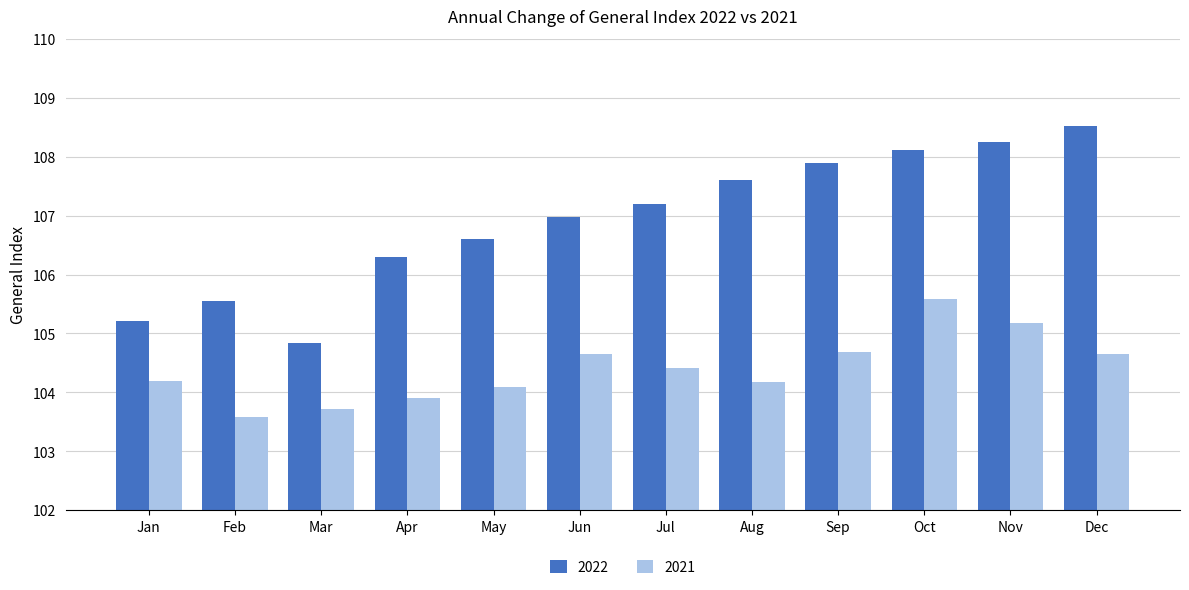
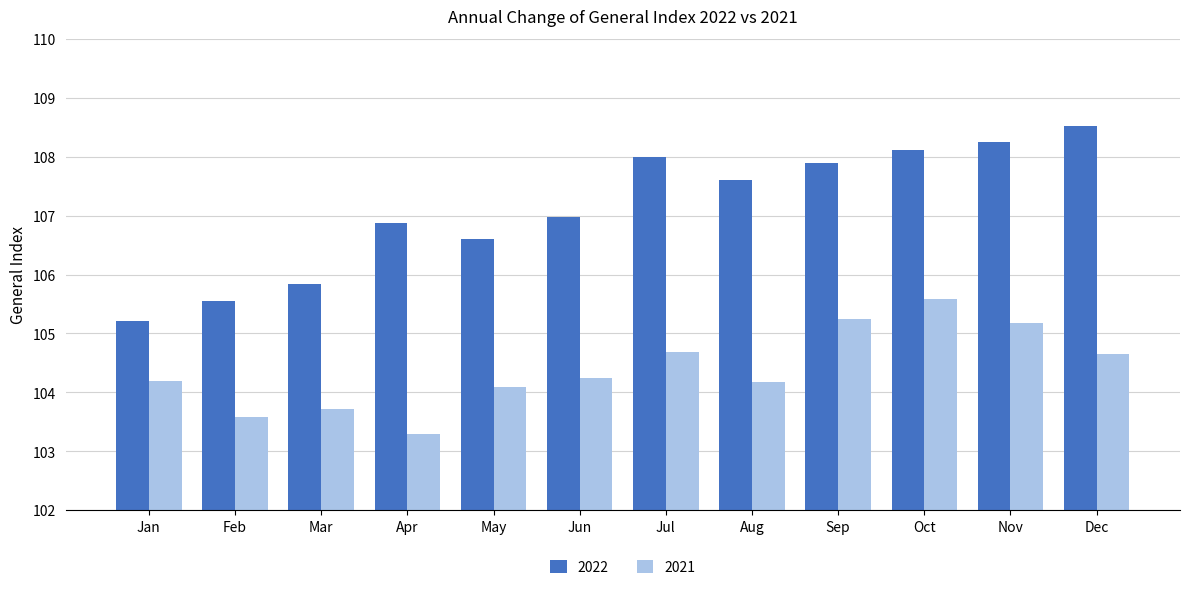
  {
    "2022": {
      "Jan": 105.2,
      "Feb": 105.6,
-     "Mar": 104.8,
-     "Apr": 106.3,
+     "Mar": 105.8,
+     "Apr": 106.9,
      "May": 106.6,
      "Jun": 107.0,
-     "Jul": 107.2,
+     "Jul": 108.0,
      "Aug": 107.6,
      "Sep": 107.9,
      "Oct": 108.1,
      "Nov": 108.3,
      "Dec": 108.5
    },
    "2021": {
      "Jan": 104.2,
      "Feb": 103.6,
      "Mar": 103.7,
-     "Apr": 103.9,
+     "Apr": 103.3,
      "May": 104.1,
-     "Jun": 104.7,
-     "Jul": 104.4,
+     "Jun": 104.3,
+     "Jul": 104.7,
      "Aug": 104.2,
-     "Sep": 104.7,
+     "Sep": 105.2,
      "Oct": 105.6,
      "Nov": 105.2,
      "Dec": 104.7
    }
  }
